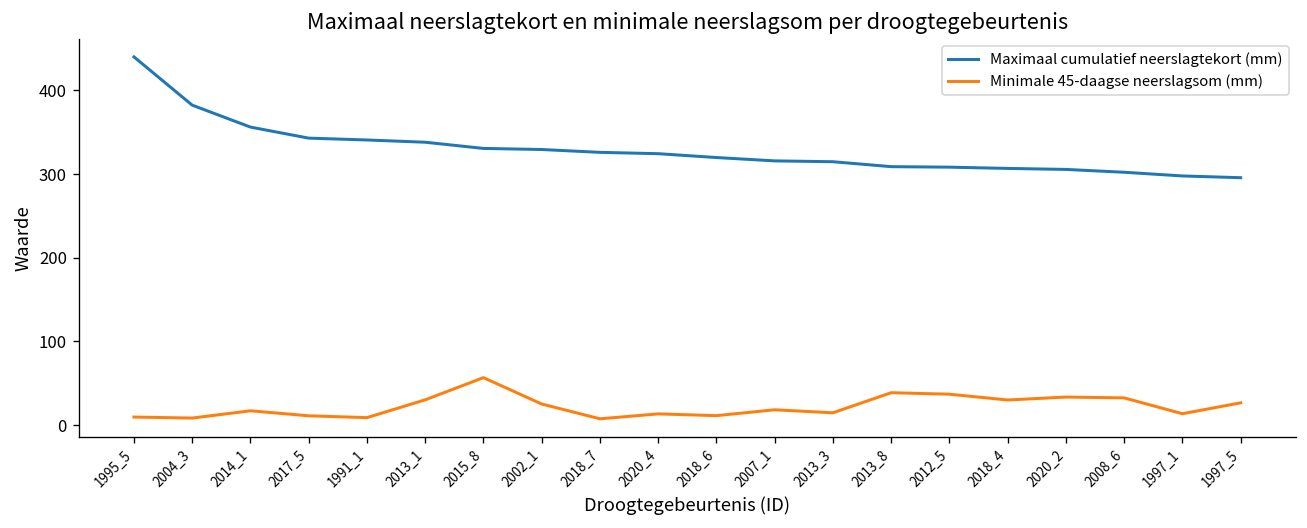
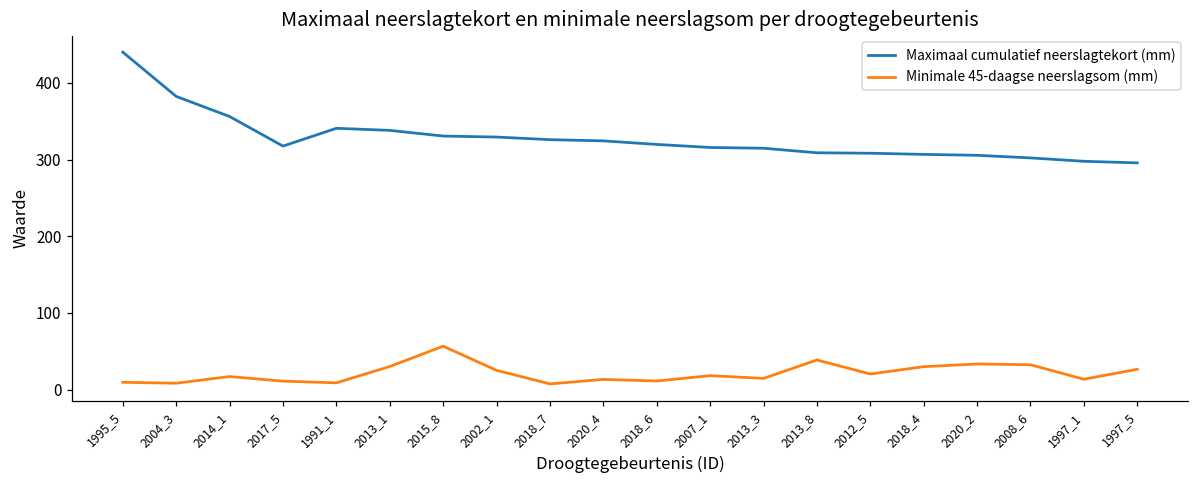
  {
    "Maximaal cumulatief neerslagtekort (mm)": {
      "1995_5": 440,
      "2004_3": 380,
      "2014_1": 360,
-     "2017_5": 340,
+     "2017_5": 320,
      "1991_1": 340,
      "2013_1": 340,
      "2015_8": 330,
      "2002_1": 330,
      "2018_7": 330,
      "2020_4": 320,
      "2018_6": 320,
      "2007_1": 320,
      "2013_3": 310,
      "2013_8": 310,
      "2012_5": 310,
      "2018_4": 310,
      "2020_2": 310,
      "2008_6": 300,
      "1997_1": 300,
      "1997_5": 300
    },
    "Minimale 45-daagse neerslagsom (mm)": {
      "1995_5": 10,
      "2004_3": 10,
      "2014_1": 20,
      "2017_5": 10,
      "1991_1": 10,
      "2013_1": 30,
      "2015_8": 60,
      "2002_1": 30,
      "2018_7": 10,
      "2020_4": 10,
      "2018_6": 10,
      "2007_1": 20,
      "2013_3": 10,
      "2013_8": 40,
-     "2012_5": 40,
+     "2012_5": 20,
      "2018_4": 30,
      "2020_2": 30,
      "2008_6": 30,
      "1997_1": 10,
      "1997_5": 30
    }
  }
